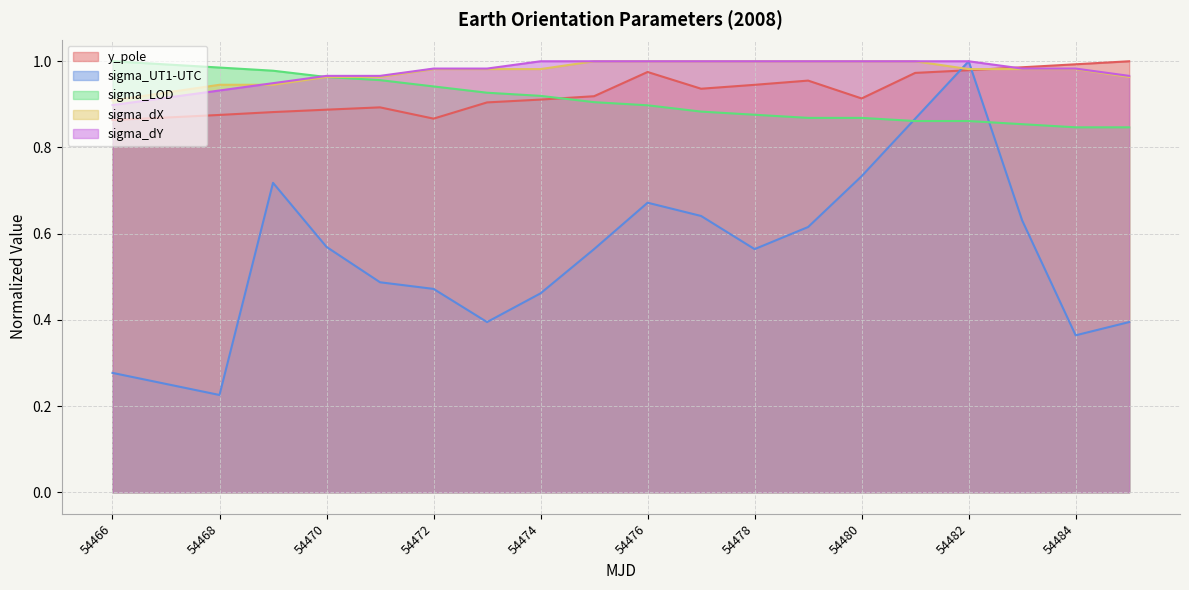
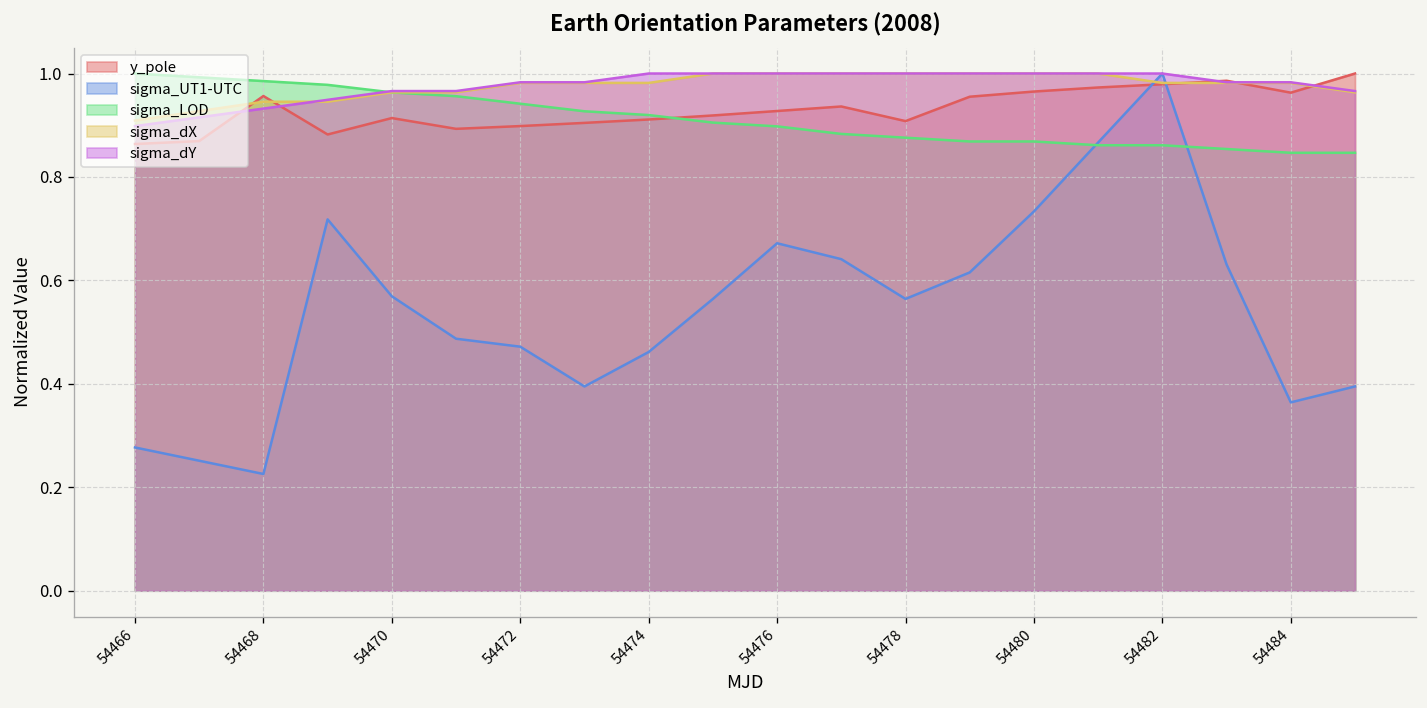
  {
    "y_pole": {
-     "54468": 0.88,
-     "54470": 0.89,
-     "54472": 0.87,
+     "54468": 0.96,
+     "54470": 0.91,
+     "54472": 0.90,
      "54474": 0.91,
-     "54476": 0.98,
-     "54478": 0.95,
-     "54480": 0.91,
-     "54484": 0.99
+     "54476": 0.93,
+     "54478": 0.91,
+     "54480": 0.97,
+     "54484": 0.96
    },
    "sigma_UT1-UTC": {
      "54466": 0.28,
      "54468": 0.23,
      "54470": 0.57,
      "54472": 0.47,
      "54474": 0.46,
      "54476": 0.67,
      "54478": 0.56,
      "54480": 0.73,
      "54484": 0.36
    },
    "sigma_LOD": {
      "54468": 0.99,
      "54472": 0.94,
      "54474": 0.92,
      "54476": 0.90,
      "54478": 0.88,
      "54480": 0.87,
      "54482": 0.86,
      "54484": 0.85
    },
    "sigma_dX": {
      "54468": 0.95,
      "54474": 0.98
    },
    "sigma_dY": {
      "54468": 0.93,
      "54474": 1.00
    }
  }
